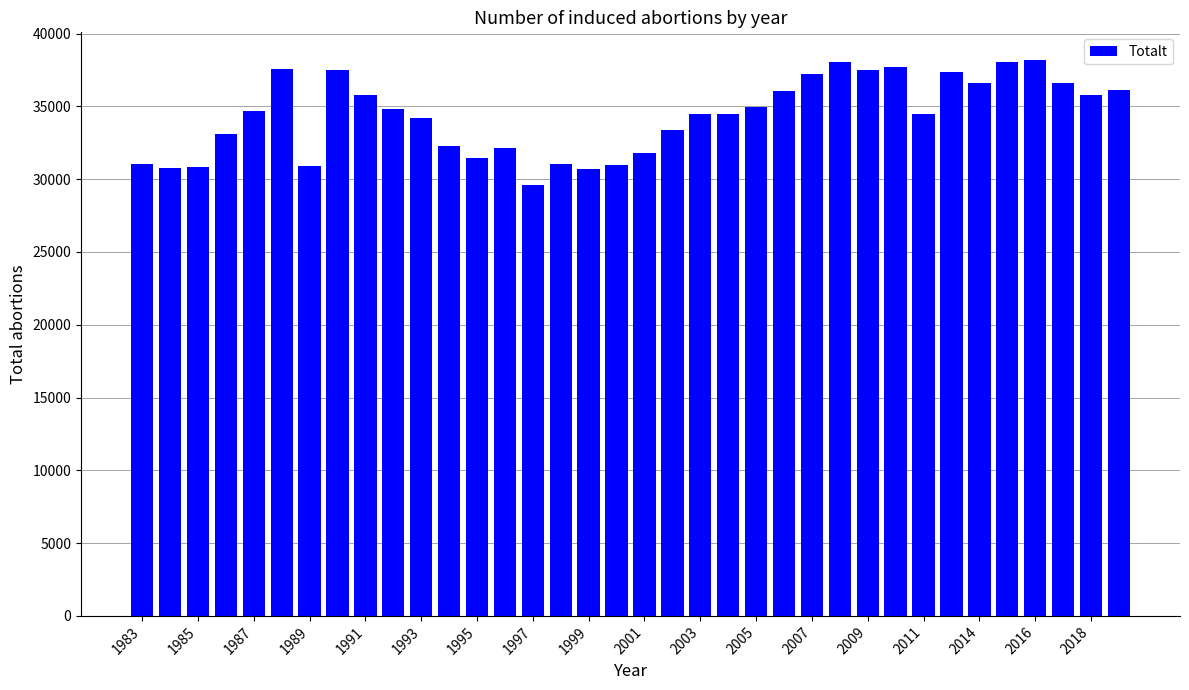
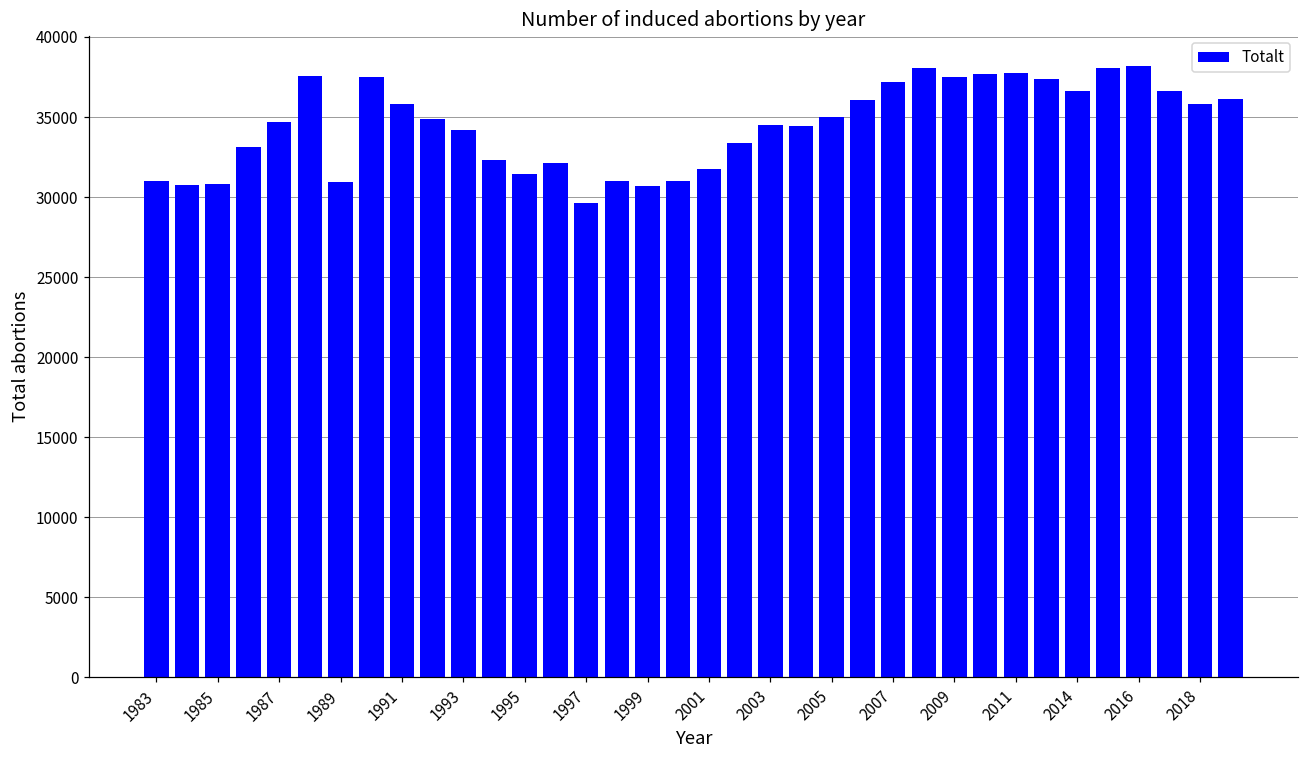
  {
    "1983": 31000,
    "1985": 30800,
    "1987": 34700,
    "1989": 30900,
    "1991": 35800,
    "1993": 34200,
    "1995": 31400,
    "1997": 29600,
    "1999": 30700,
    "2001": 31800,
    "2003": 34500,
    "2005": 35000,
    "2007": 37200,
    "2009": 37500,
-   "2011": 34500,
+   "2011": 37800,
    "2014": 36600,
    "2016": 38200,
    "2018": 35800
  }
